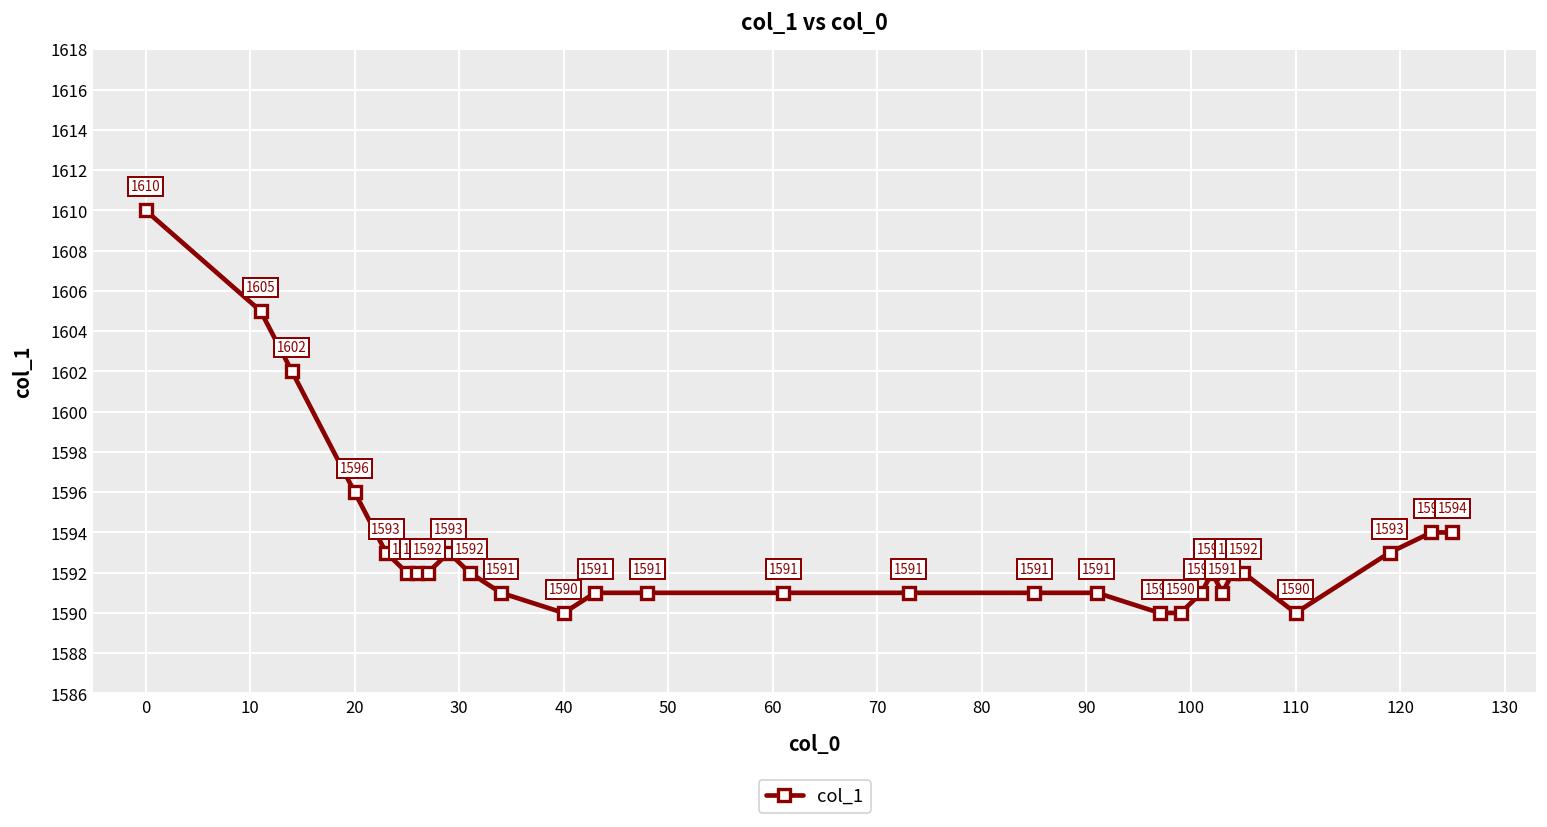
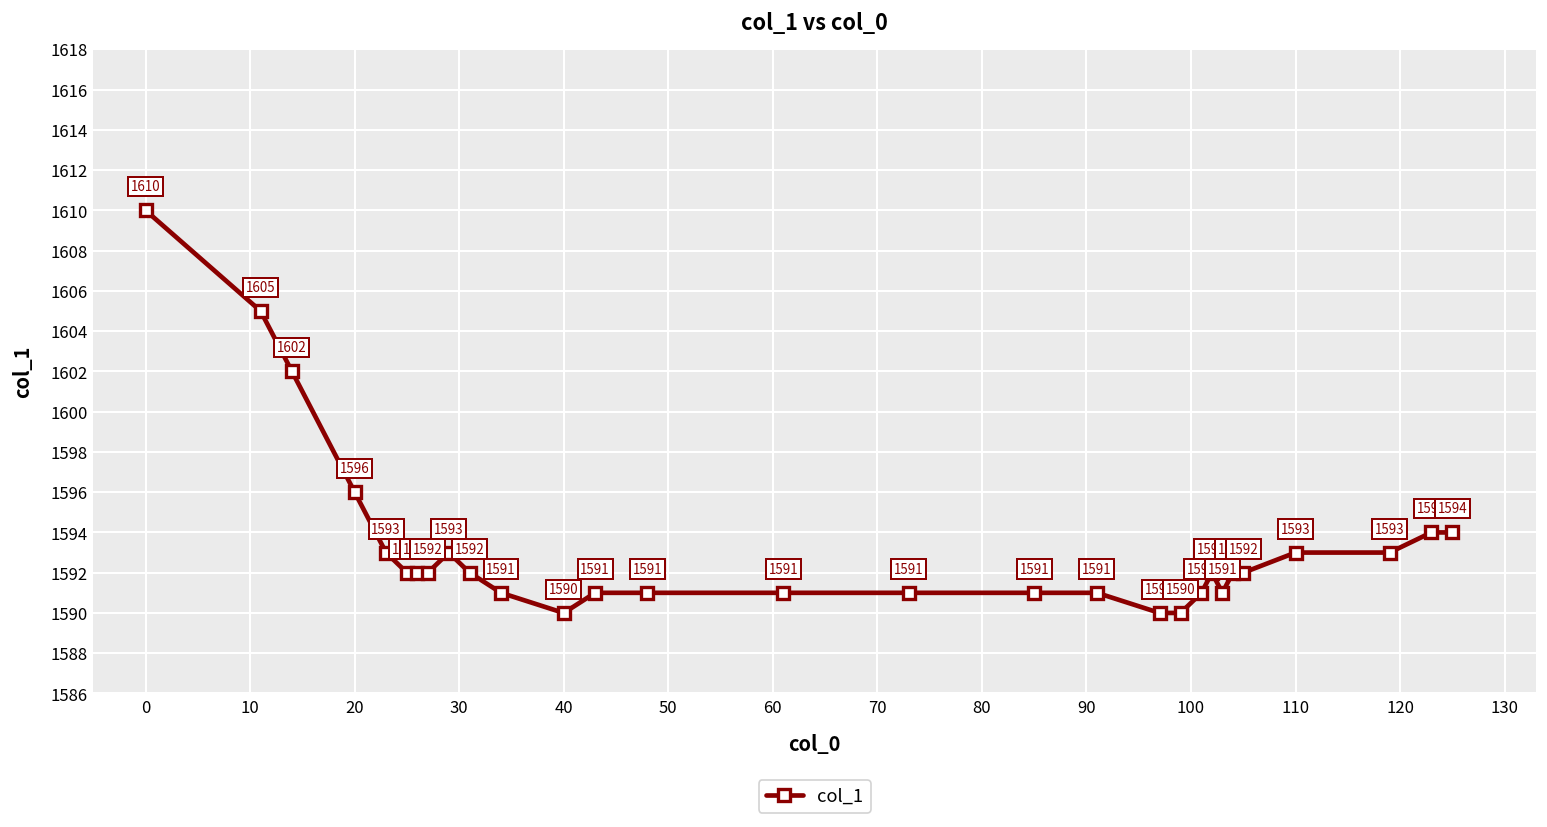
  {
-   "110": 1590
+   "110": 1593
  }
